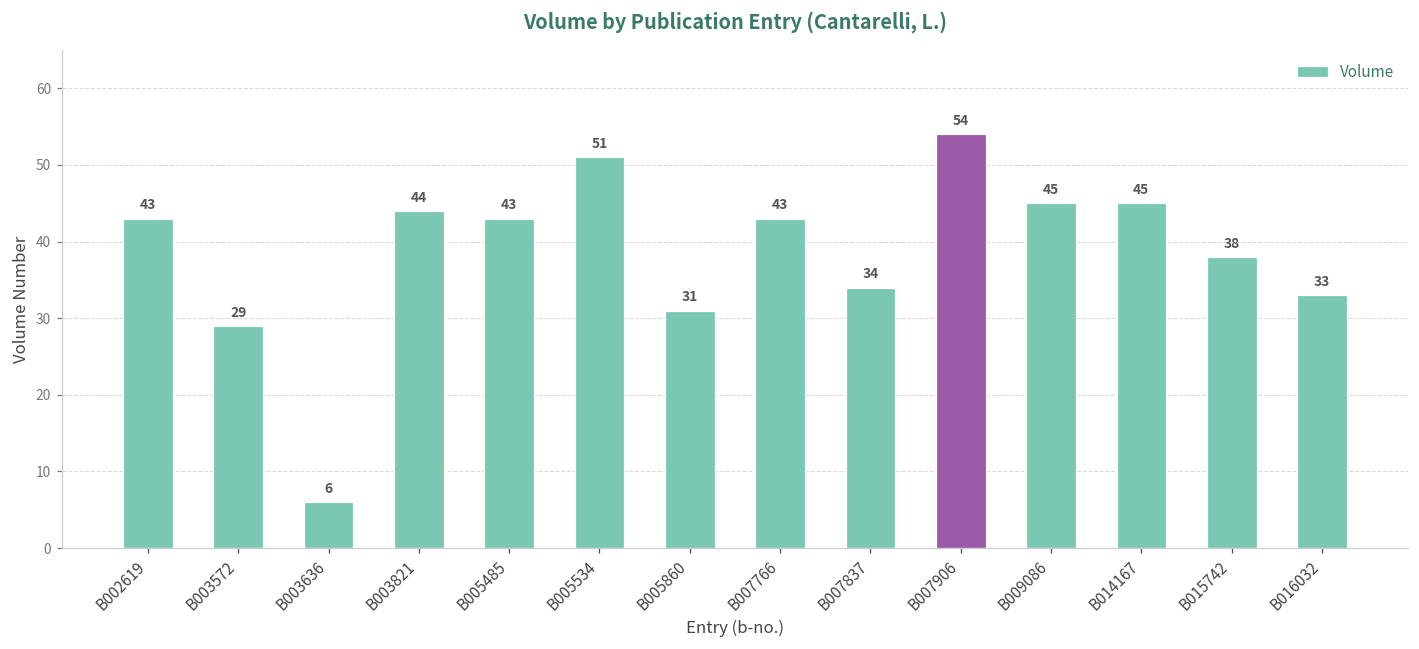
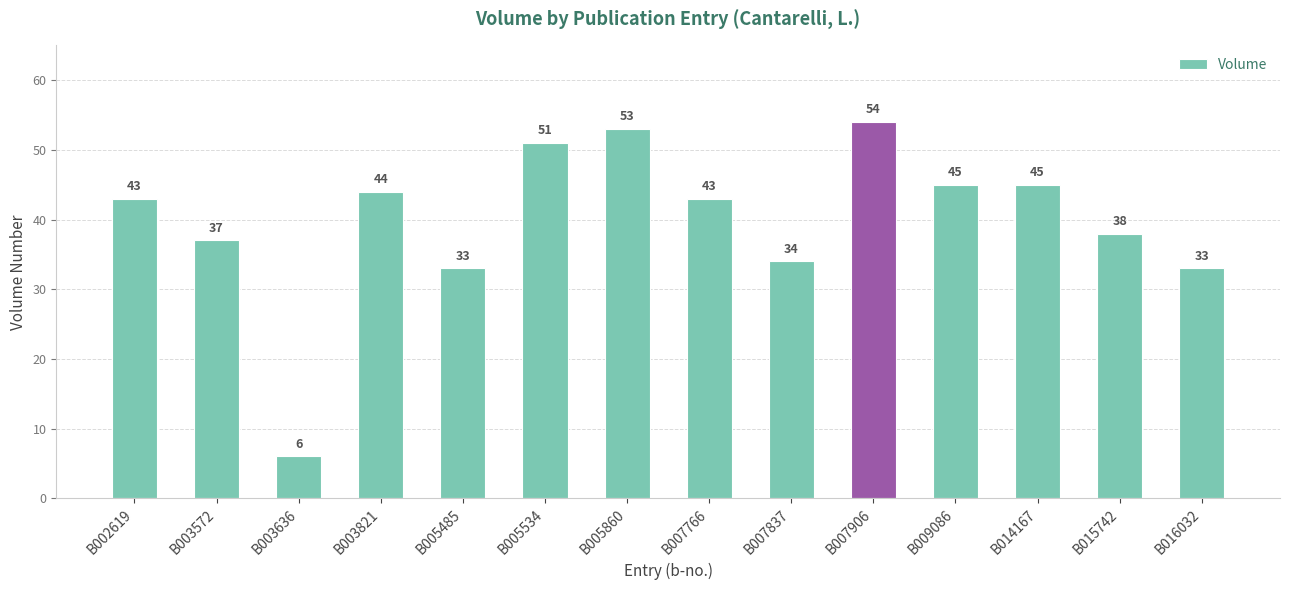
  {
    "B002619": 43,
-   "B003572": 29,
+   "B003572": 37,
    "B003636": 6,
    "B003821": 44,
-   "B005485": 43,
+   "B005485": 33,
    "B005534": 51,
-   "B005860": 31,
+   "B005860": 53,
    "B007766": 43,
    "B007837": 34,
    "B007906": 54,
    "B009086": 45,
    "B014167": 45,
    "B015742": 38,
    "B016032": 33
  }
